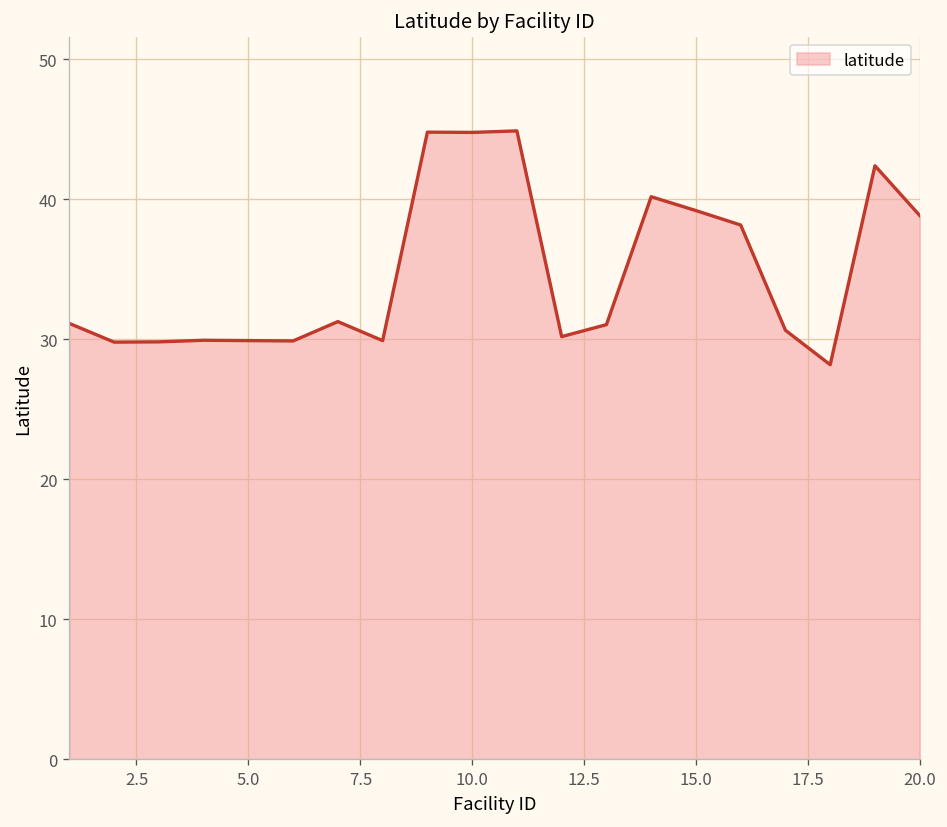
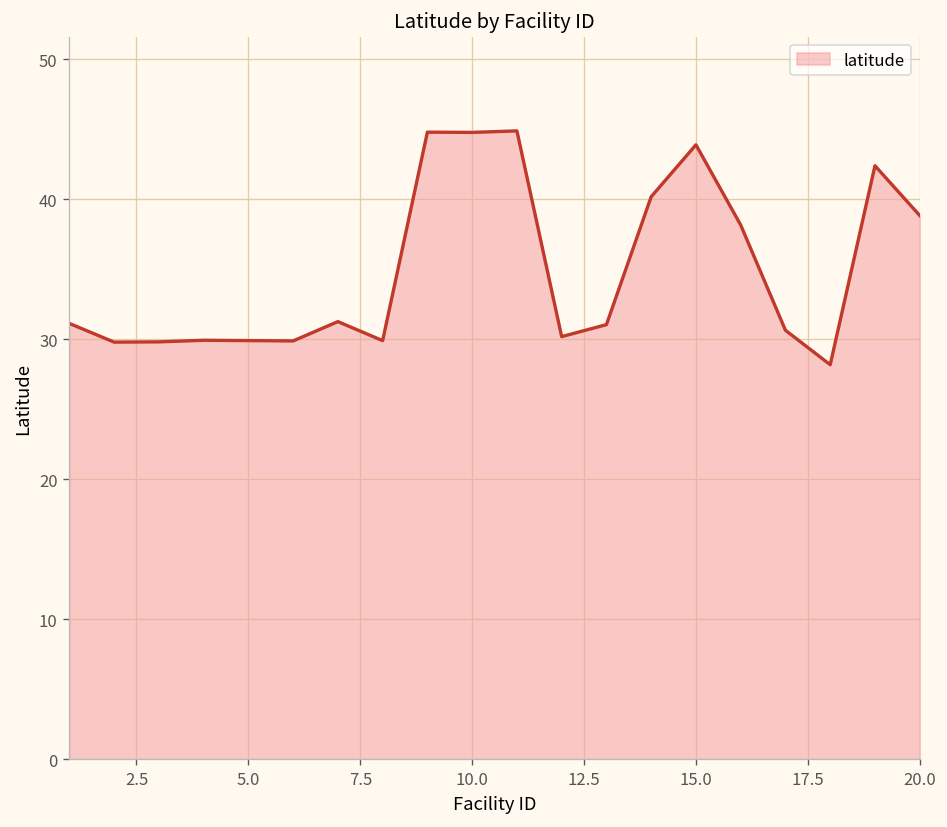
  {
    "5.0": 29.9,
    "10.0": 44.8,
-   "15.0": 39.2,
+   "15.0": 43.9,
    "20.0": 38.9
  }
